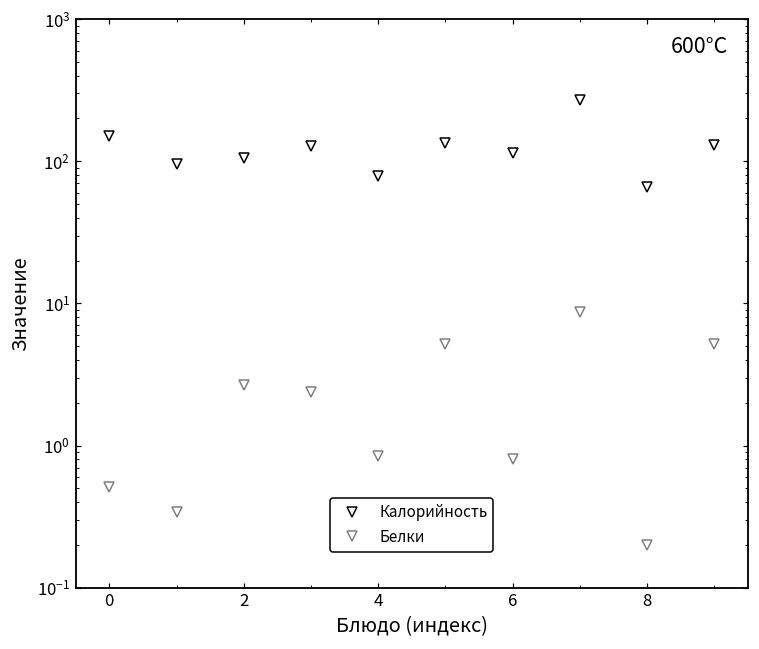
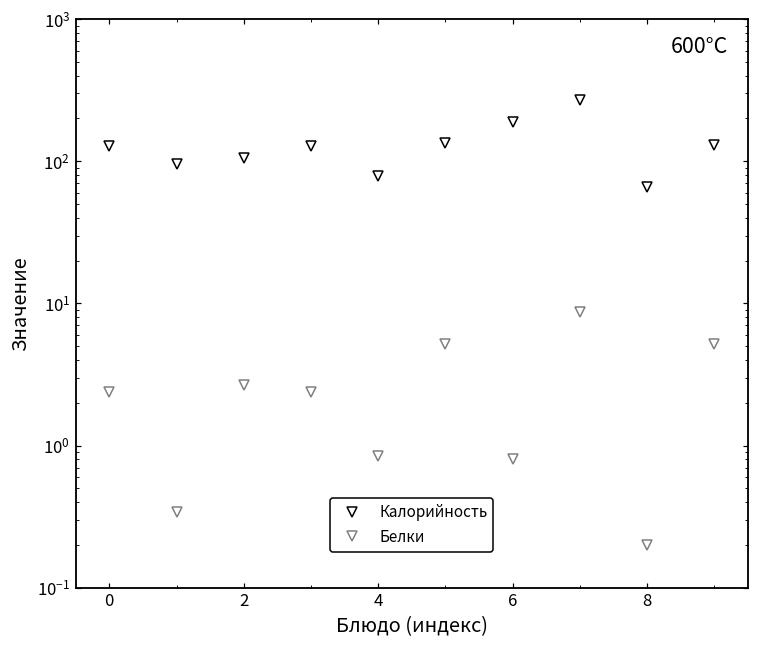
  {
    "Калорийность": {
-     "0": 150,
+     "0": 130,
      "2": 110,
      "4": 80,
-     "6": 110,
+     "6": 190,
      "8": 70
    },
    "Белки": {
-     "0": 0.51,
+     "0": 2.4,
      "2": 2.7,
      "4": 0.8,
      "6": 0.8,
      "8": 0.20
    }
  }
